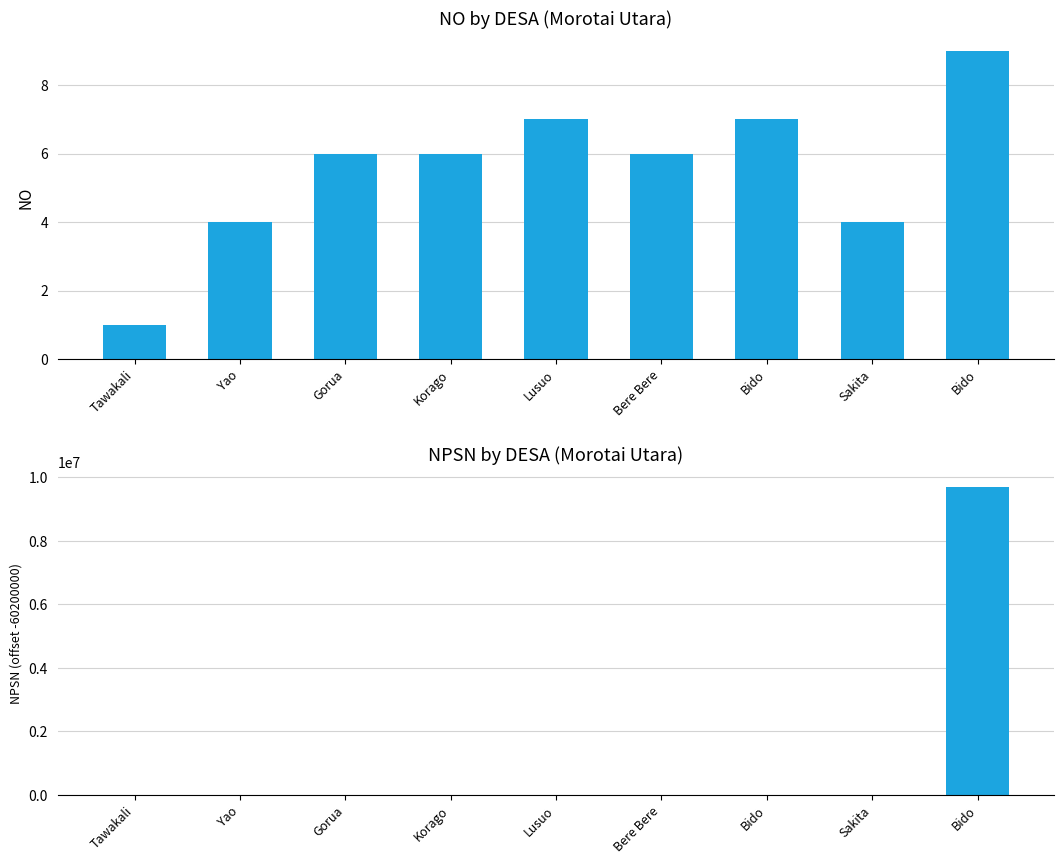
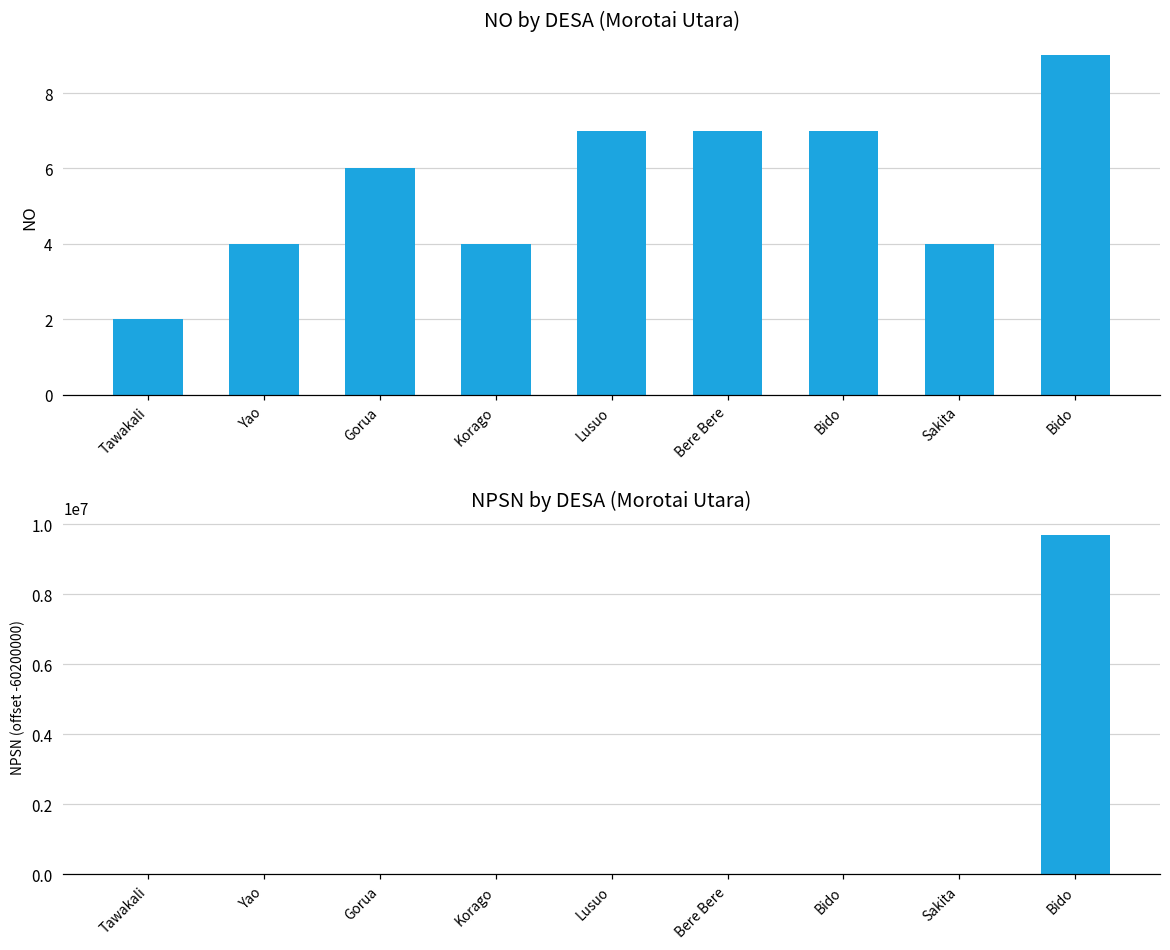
  {
    "NO by DESA (Morotai Utara)": {
-     "Tawakali": 1,
+     "Tawakali": 2,
      "Yao": 4,
      "Gorua": 6,
-     "Korago": 6,
+     "Korago": 4,
      "Lusuo": 7,
-     "Bere Bere": 6,
+     "Bere Bere": 7,
      "Sakita": 4
    }
  }
